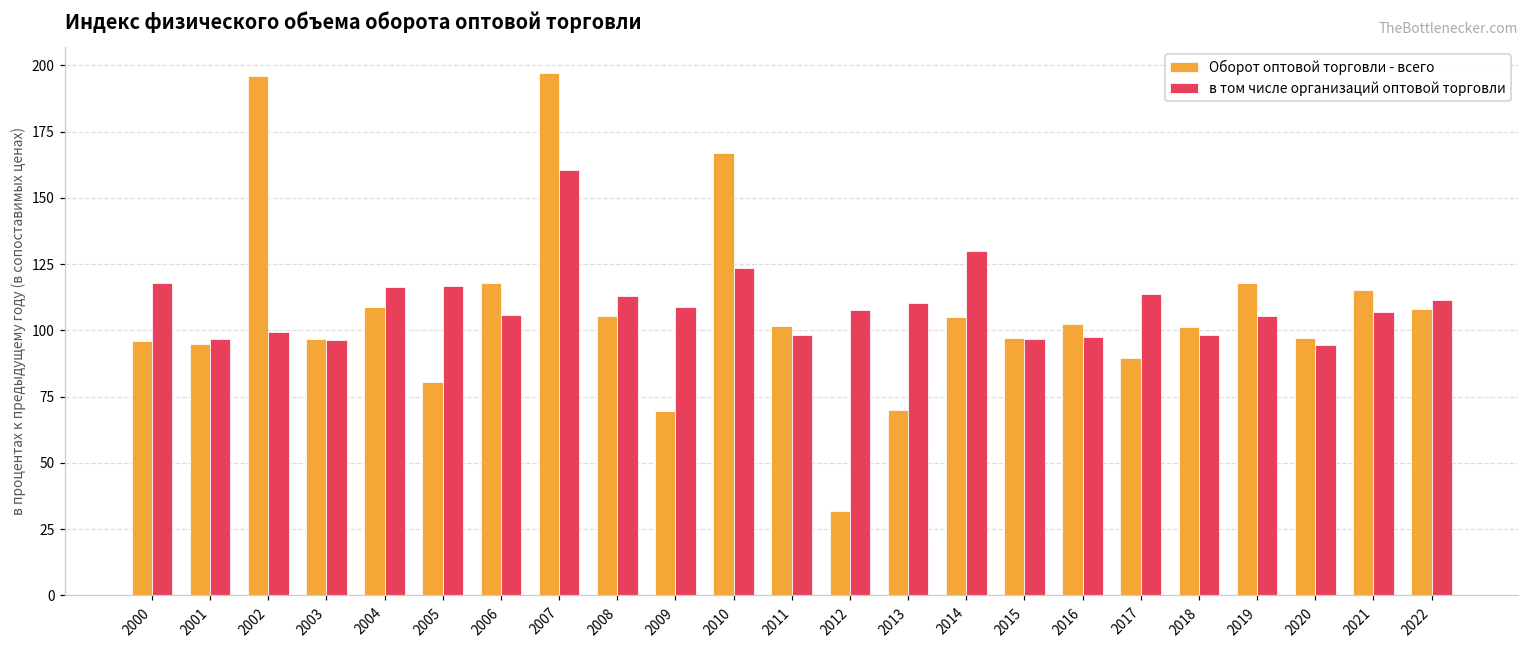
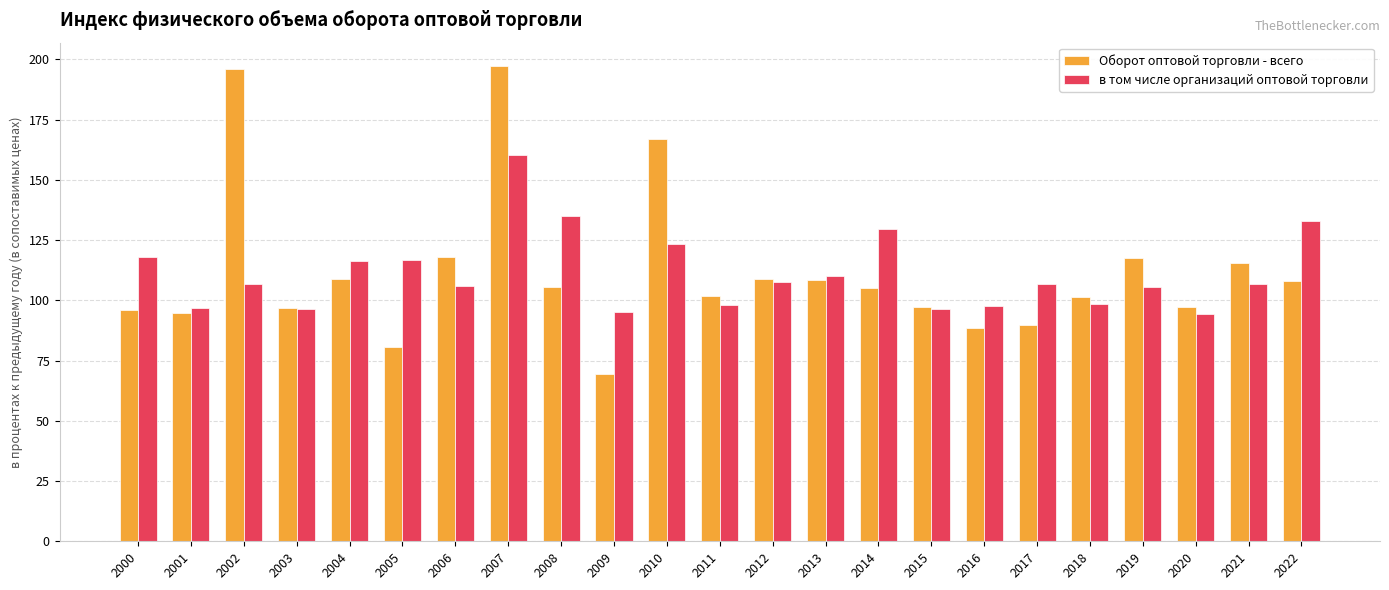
  {
    "Оборот оптовой торговли - всего": {
      "2000": 96,
      "2001": 95,
      "2002": 196,
      "2003": 97,
      "2004": 109,
      "2005": 81,
      "2006": 118,
      "2007": 197,
      "2008": 106,
      "2009": 69,
      "2010": 167,
      "2011": 102,
-     "2012": 32,
-     "2013": 70,
+     "2012": 109,
+     "2013": 108,
      "2014": 105,
      "2015": 97,
-     "2016": 103,
+     "2016": 88,
      "2017": 90,
      "2018": 101,
      "2019": 118,
      "2020": 97,
      "2021": 115,
      "2022": 108
    },
    "в том числе организаций оптовой торговли": {
      "2000": 118,
      "2001": 97,
-     "2002": 100,
+     "2002": 107,
      "2003": 96,
      "2004": 116,
      "2005": 117,
      "2006": 106,
      "2007": 161,
-     "2008": 113,
-     "2009": 109,
+     "2008": 135,
+     "2009": 95,
      "2010": 124,
      "2011": 98,
      "2012": 108,
      "2013": 110,
      "2014": 130,
      "2015": 97,
      "2016": 98,
-     "2017": 114,
+     "2017": 107,
      "2018": 98,
      "2019": 106,
      "2020": 94,
      "2021": 107,
-     "2022": 111
+     "2022": 133
    }
  }
